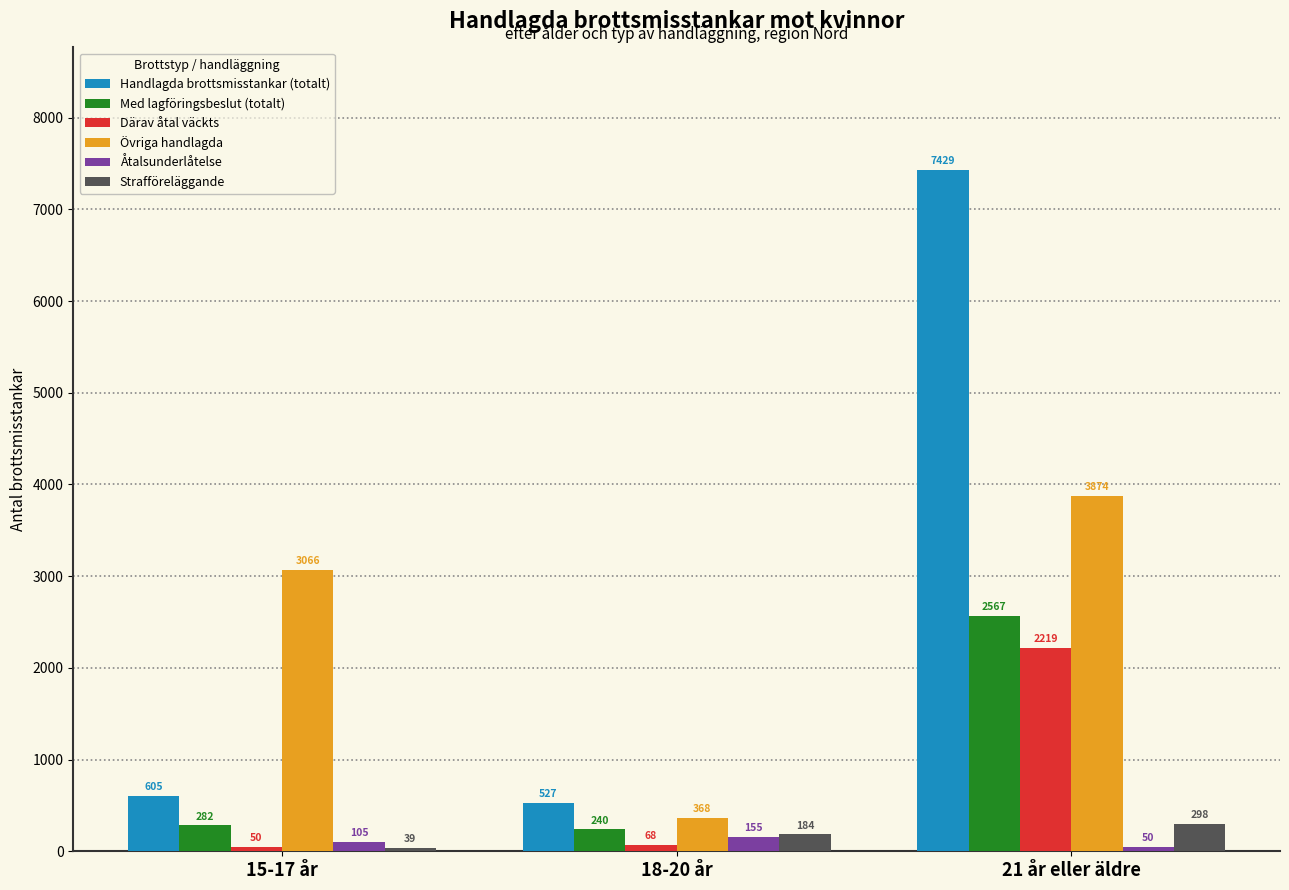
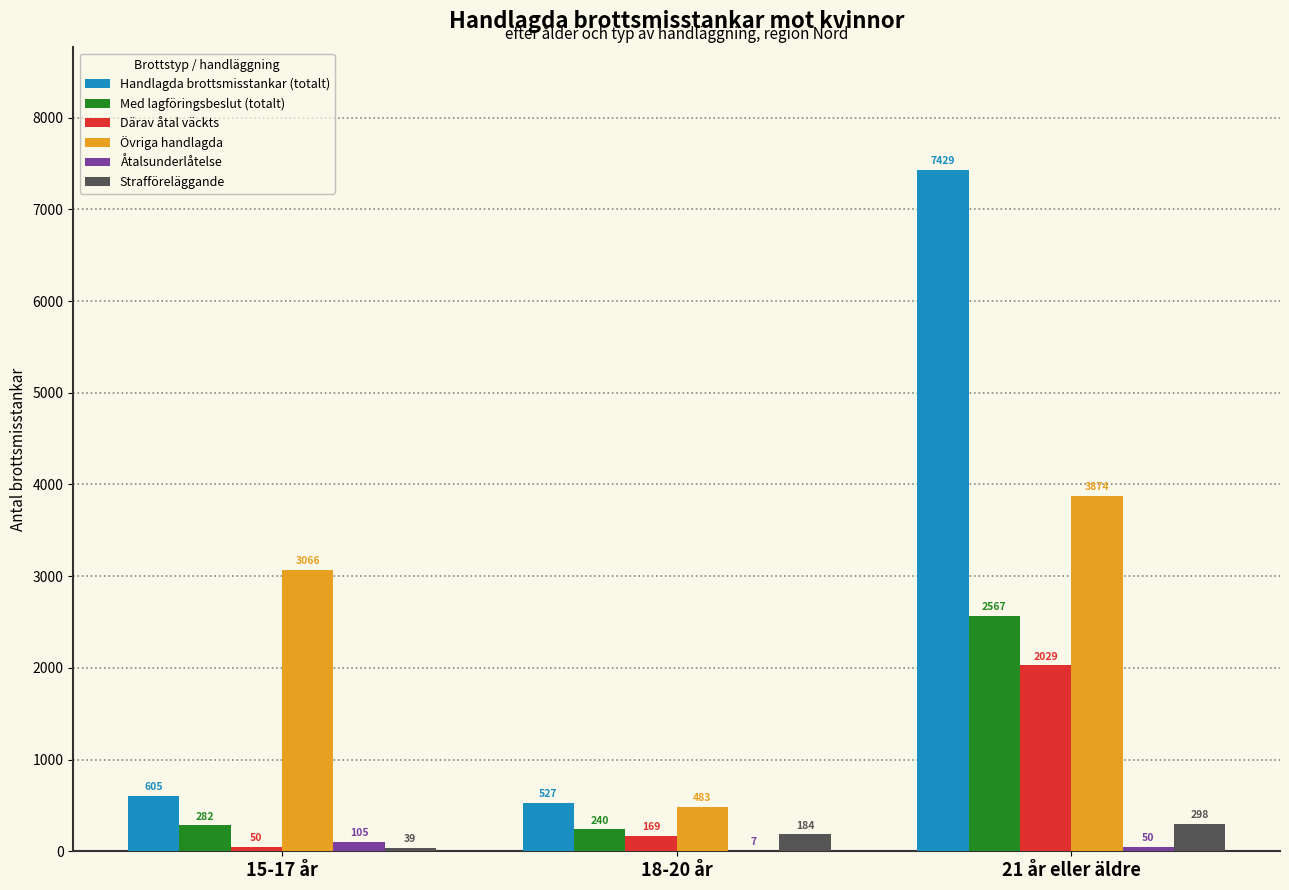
  {
    "Handlagda brottsmisstankar (totalt)": {
      "15-17 år": 605,
      "18-20 år": 527,
      "21 år eller äldre": 7429
    },
    "Med lagföringsbeslut (totalt)": {
      "15-17 år": 282,
      "18-20 år": 240,
      "21 år eller äldre": 2567
    },
    "Därav åtal väckts": {
      "15-17 år": 50,
-     "18-20 år": 68,
-     "21 år eller äldre": 2219
+     "18-20 år": 169,
+     "21 år eller äldre": 2029
    },
    "Övriga handlagda": {
      "15-17 år": 3066,
-     "18-20 år": 368,
+     "18-20 år": 483,
      "21 år eller äldre": 3874
    },
    "Åtalsunderlåtelse": {
      "15-17 år": 105,
-     "18-20 år": 155,
+     "18-20 år": 7,
      "21 år eller äldre": 50
    },
    "Strafföreläggande": {
      "15-17 år": 39,
      "18-20 år": 184,
      "21 år eller äldre": 298
    }
  }
